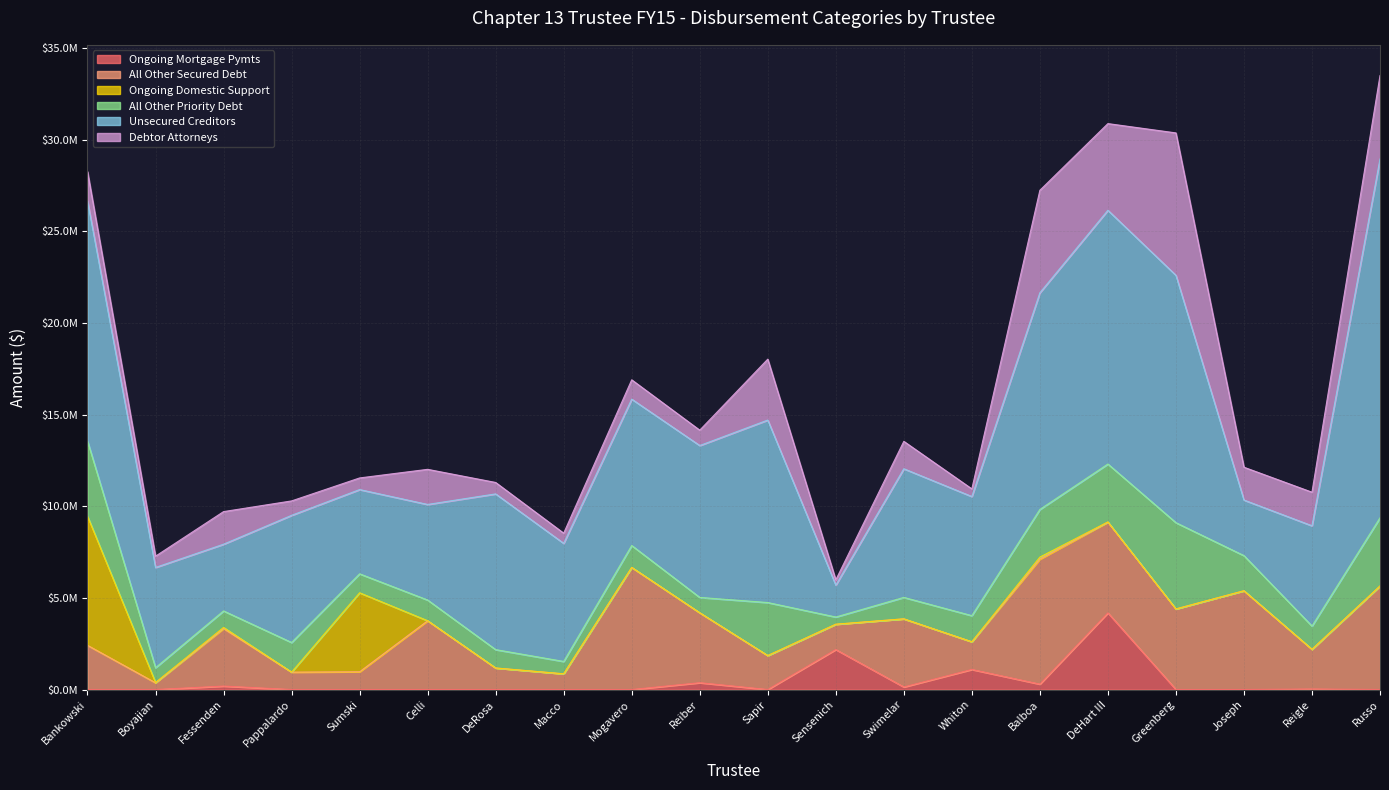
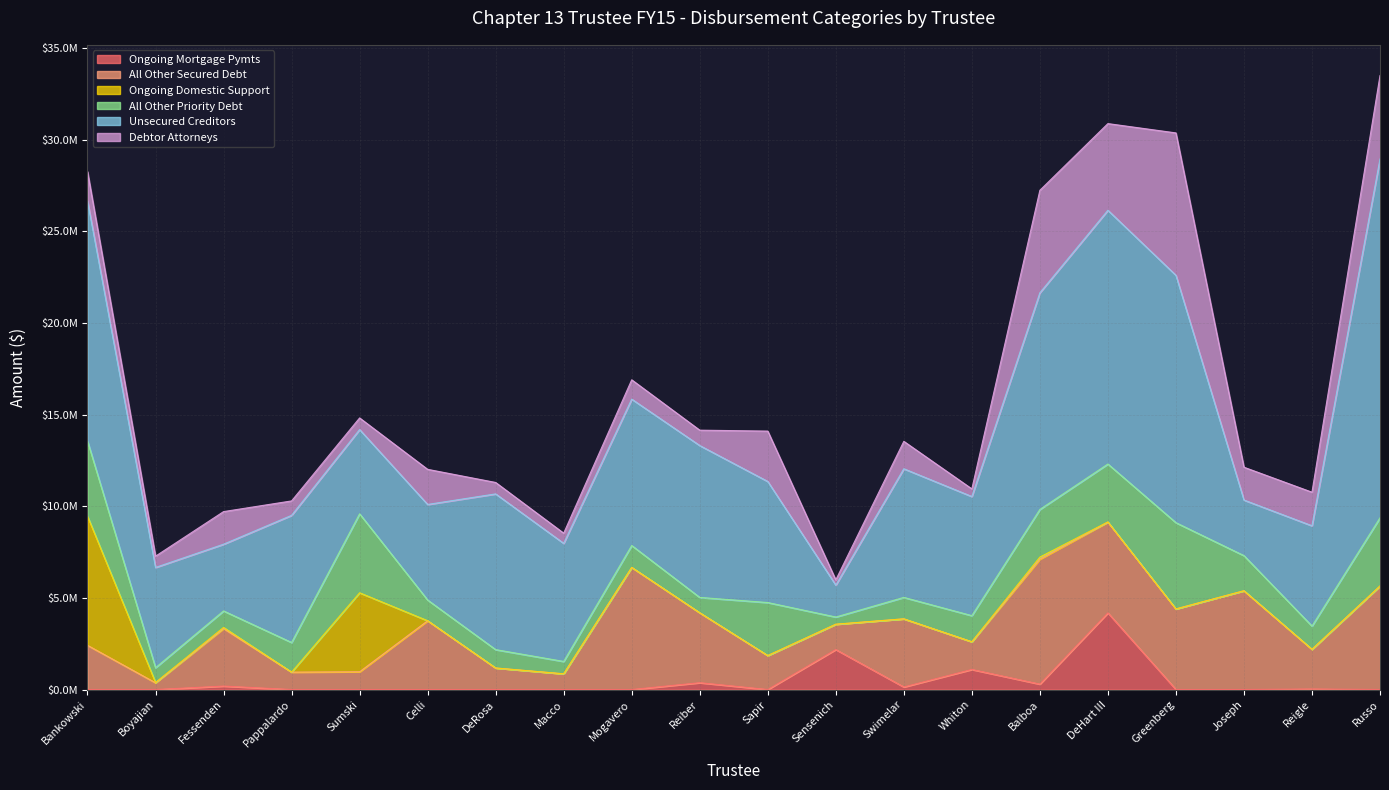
  {
    "Ongoing Domestic Support": {
      "Bankowski": "$7000000",
      "Sumski": "$4300000"
    },
    "All Other Priority Debt": {
      "Bankowski": "$4100000",
      "Boyajian": "$800000",
      "Fessenden": "$900000",
      "Pappalardo": "$1600000",
-     "Sumski": "$1000000",
+     "Sumski": "$4300000",
      "Celli": "$1100000",
      "DeRosa": "$1000000",
      "Macco": "$700000",
      "Mogavero": "$1200000",
      "Reiber": "$800000",
      "Sapir": "$2900000",
      "Sensenich": "$400000",
      "Swimelar": "$1200000",
      "Whiton": "$1400000",
      "Balboa": "$2600000",
      "DeHart III": "$3200000",
      "Greenberg": "$4700000",
      "Joseph": "$1900000",
      "Reigle": "$1300000",
      "Russo": "$3700000"
    },
    "Unsecured Creditors": {
      "Bankowski": "$13100000",
      "Boyajian": "$5500000",
      "Fessenden": "$3600000",
      "Pappalardo": "$6900000",
      "Sumski": "$4600000",
      "Celli": "$5200000",
      "DeRosa": "$8500000",
      "Macco": "$6400000",
      "Mogavero": "$8000000",
      "Reiber": "$8300000",
-     "Sapir": "$10000000",
+     "Sapir": "$6600000",
      "Sensenich": "$1700000",
      "Swimelar": "$7000000",
      "Whiton": "$6500000",
      "Balboa": "$11800000",
      "DeHart III": "$13800000",
      "Greenberg": "$13500000",
      "Joseph": "$3000000",
      "Reigle": "$5500000",
      "Russo": "$19600000"
    },
    "Debtor Attorneys": {
      "Bankowski": "$1600000",
      "Boyajian": "$600000",
      "Fessenden": "$1800000",
      "Pappalardo": "$800000",
      "Sumski": "$600000",
      "Celli": "$1900000",
      "DeRosa": "$600000",
      "Macco": "$600000",
      "Mogavero": "$1100000",
      "Reiber": "$800000",
-     "Sapir": "$3300000",
+     "Sapir": "$2700000",
      "Sensenich": "$300000",
      "Swimelar": "$1500000",
      "Whiton": "$400000",
      "Balboa": "$5600000",
      "DeHart III": "$4700000",
      "Greenberg": "$7800000",
      "Joseph": "$1800000",
      "Reigle": "$1800000",
      "Russo": "$4600000"
    }
  }
